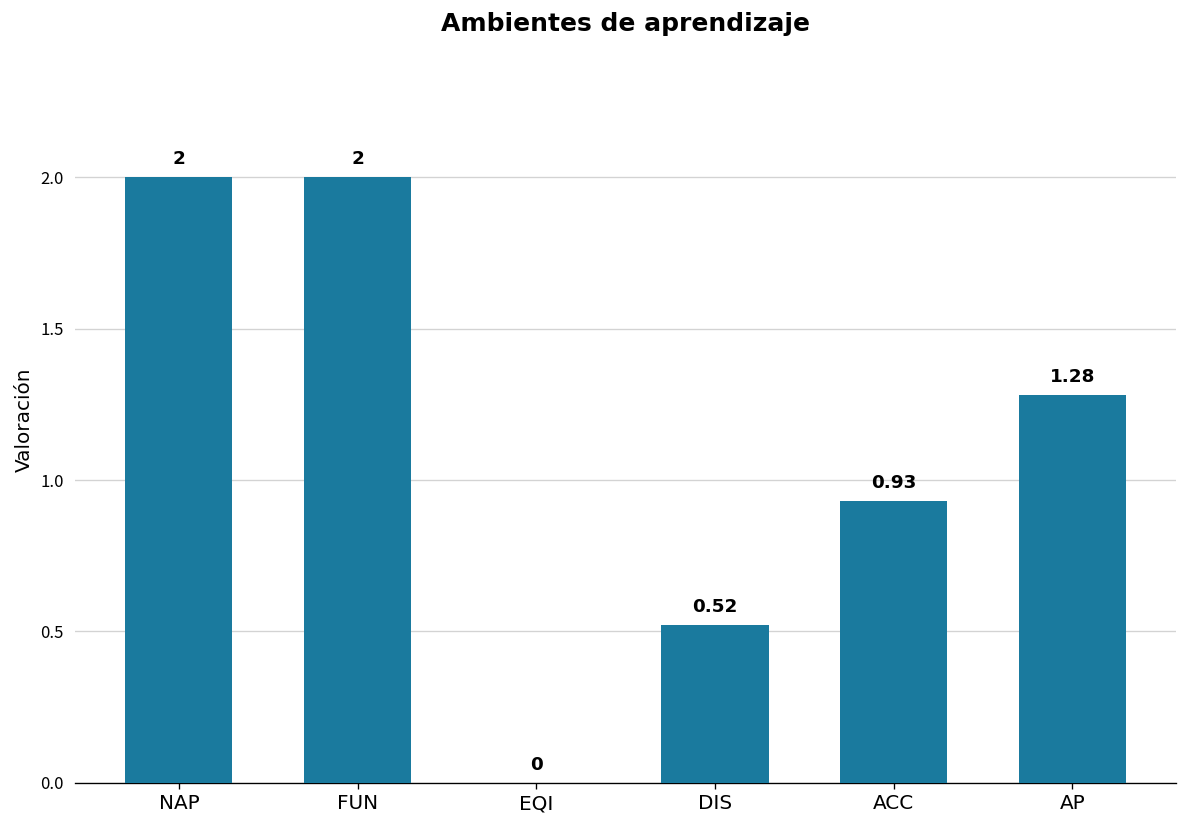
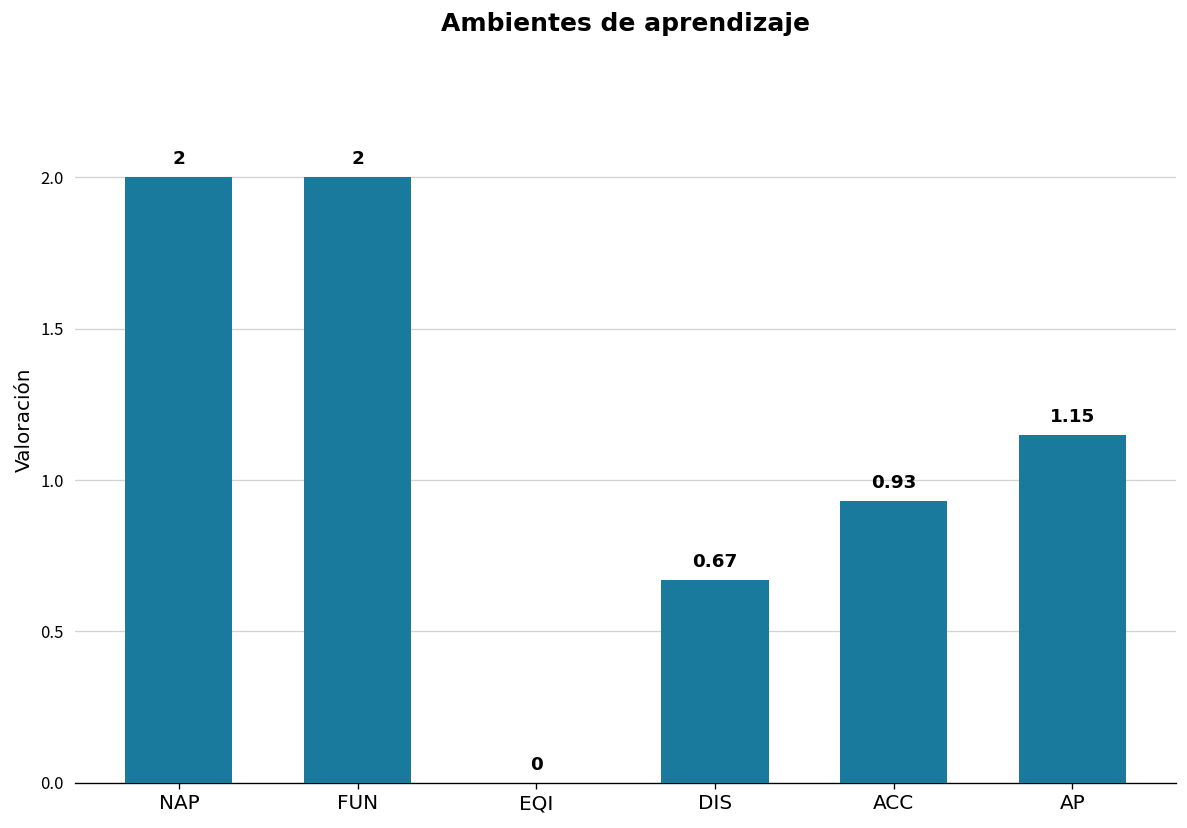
  {
    "NAP": 2,
    "FUN": 2,
    "EQI": 0,
-   "DIS": 0.52,
+   "DIS": 0.67,
    "ACC": 0.93,
-   "AP": 1.28
+   "AP": 1.15
  }
